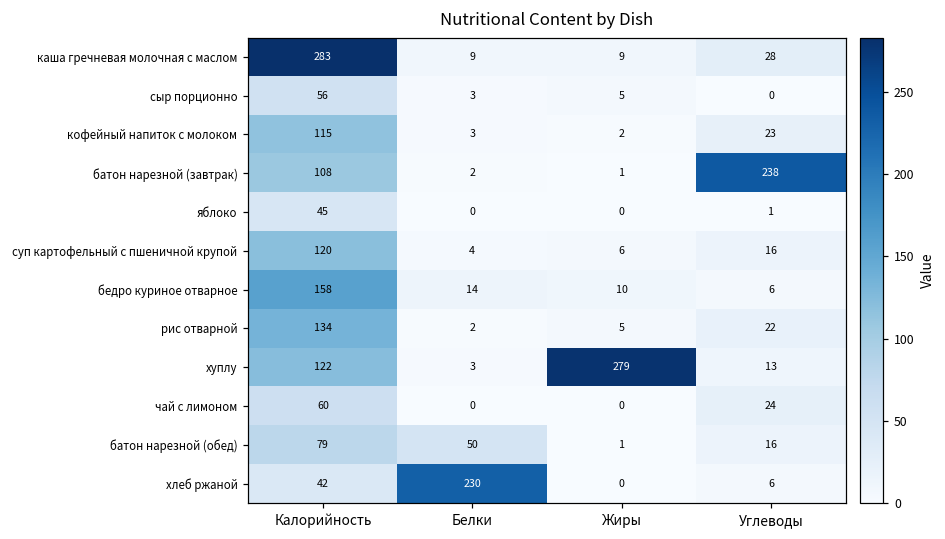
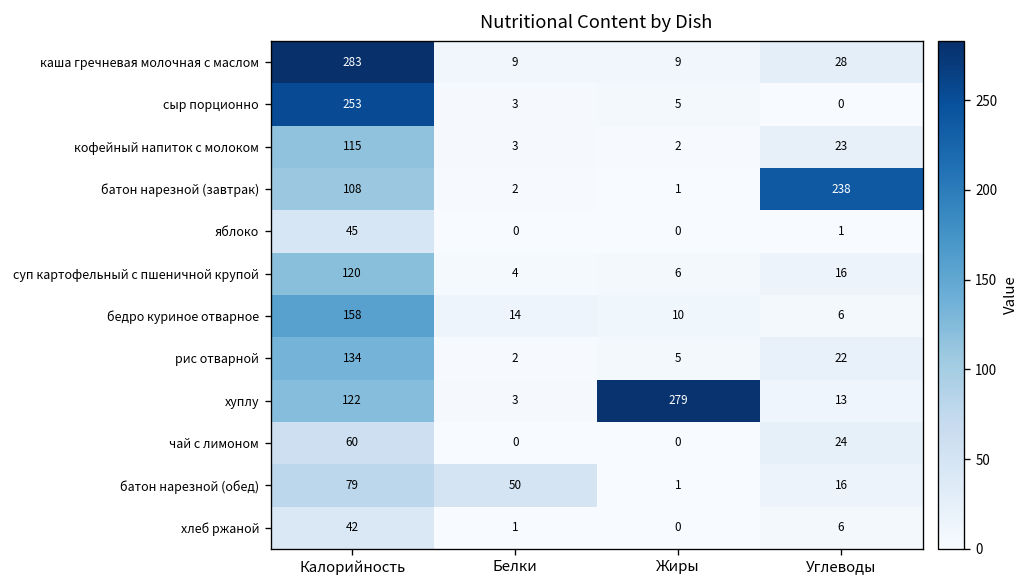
  {
    "каша гречневая молочная с маслом": {
      "Калорийность": 283,
      "Белки": 9,
      "Жиры": 9,
      "Углеводы": 28
    },
    "сыр порционно": {
-     "Калорийность": 56,
+     "Калорийность": 253,
      "Белки": 3,
      "Жиры": 5,
      "Углеводы": 0
    },
    "кофейный напиток с молоком": {
      "Калорийность": 115,
      "Белки": 3,
      "Жиры": 2,
      "Углеводы": 23
    },
    "батон нарезной (завтрак)": {
      "Калорийность": 108,
      "Белки": 2,
      "Жиры": 1,
      "Углеводы": 238
    },
    "яблоко": {
      "Калорийность": 45,
      "Белки": 0,
      "Жиры": 0,
      "Углеводы": 1
    },
    "суп картофельный с пшеничной крупой": {
      "Калорийность": 120,
      "Белки": 4,
      "Жиры": 6,
      "Углеводы": 16
    },
    "бедро куриное отварное": {
      "Калорийность": 158,
      "Белки": 14,
      "Жиры": 10,
      "Углеводы": 6
    },
    "рис отварной": {
      "Калорийность": 134,
      "Белки": 2,
      "Жиры": 5,
      "Углеводы": 22
    },
    "хуплу": {
      "Калорийность": 122,
      "Белки": 3,
      "Жиры": 279,
      "Углеводы": 13
    },
    "чай с лимоном": {
      "Калорийность": 60,
      "Белки": 0,
      "Жиры": 0,
      "Углеводы": 24
    },
    "батон нарезной (обед)": {
      "Калорийность": 79,
      "Белки": 50,
      "Жиры": 1,
      "Углеводы": 16
    },
    "хлеб ржаной": {
      "Калорийность": 42,
-     "Белки": 230,
+     "Белки": 1,
      "Жиры": 0,
      "Углеводы": 6
    }
  }
